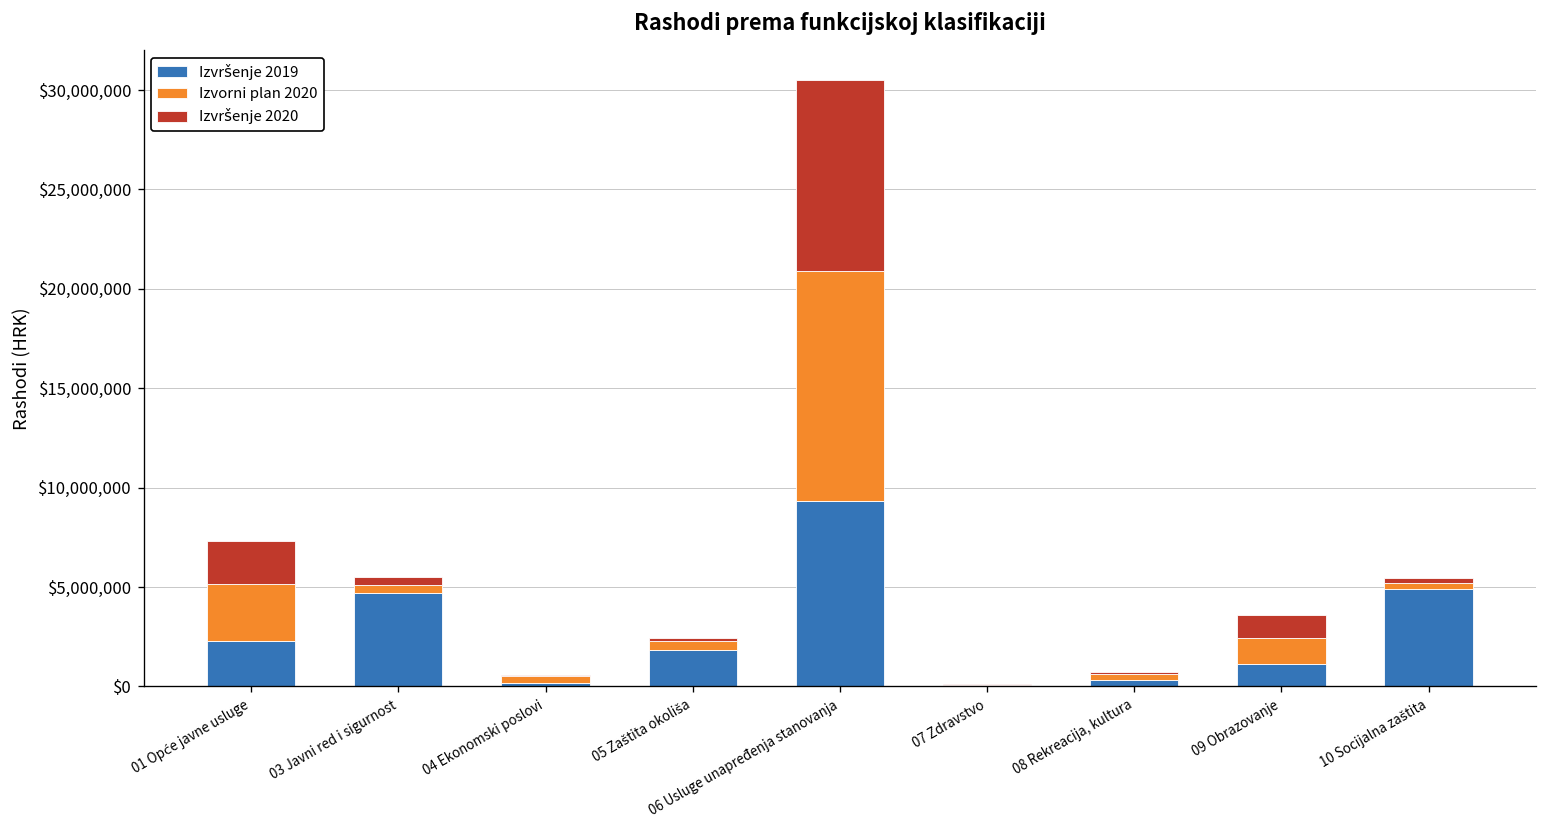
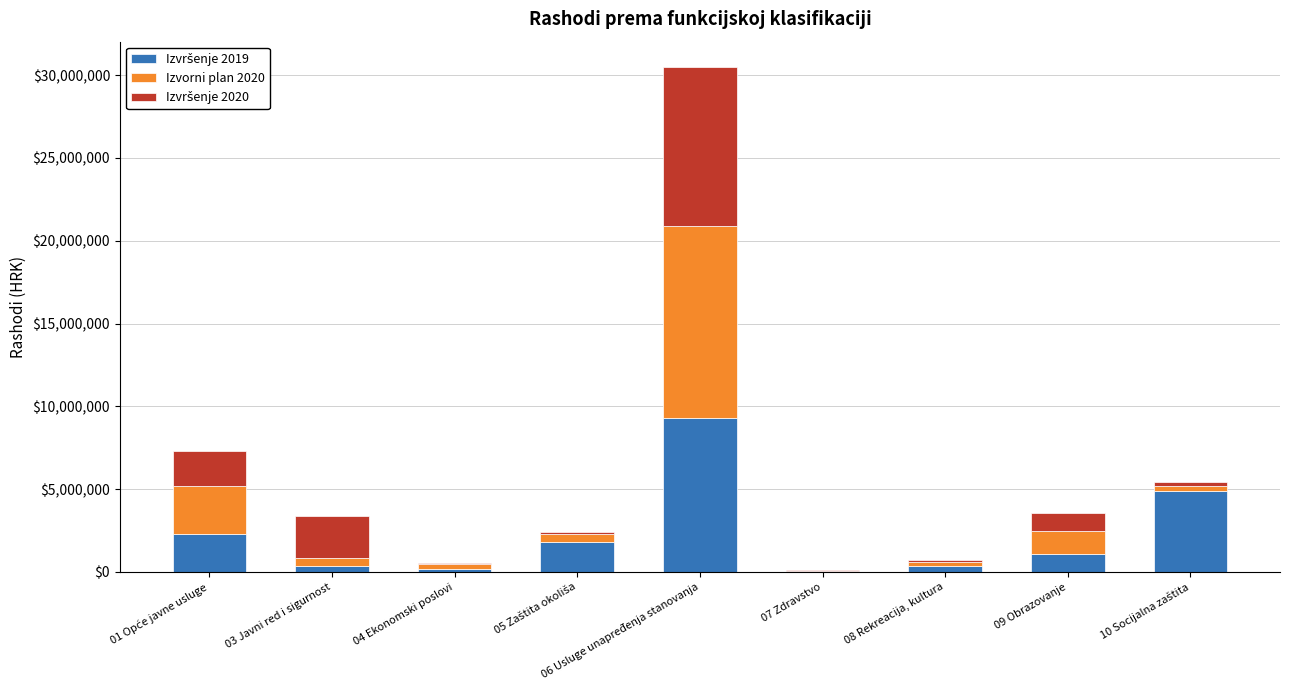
  {
    "Izvršenje 2019": {
      "01 Opće javne usluge": "$2,300,000",
-     "03 Javni red i sigurnost": "$4,700,000",
+     "03 Javni red i sigurnost": "$400,000",
      "04 Ekonomski poslovi": "$200,000",
      "05 Zaštita okoliša": "$1,800,000",
      "06 Usluge unapređenja stanovanja": "$9,300,000",
      "08 Rekreacija, kultura": "$300,000",
      "09 Obrazovanje": "$1,100,000",
      "10 Socijalna zaštita": "$4,900,000"
    },
    "Izvorni plan 2020": {
      "01 Opće javne usluge": "$2,900,000",
      "03 Javni red i sigurnost": "$400,000",
      "04 Ekonomski poslovi": "$300,000",
      "05 Zaštita okoliša": "$500,000",
      "06 Usluge unapređenja stanovanja": "$11,600,000",
      "08 Rekreacija, kultura": "$300,000",
      "09 Obrazovanje": "$1,300,000",
      "10 Socijalna zaštita": "$300,000"
    },
    "Izvršenje 2020": {
      "01 Opće javne usluge": "$2,100,000",
-     "03 Javni red i sigurnost": "$400,000",
+     "03 Javni red i sigurnost": "$2,500,000",
      "05 Zaštita okoliša": "$200,000",
      "06 Usluge unapređenja stanovanja": "$9,600,000",
      "09 Obrazovanje": "$1,100,000",
      "10 Socijalna zaštita": "$200,000"
    }
  }
